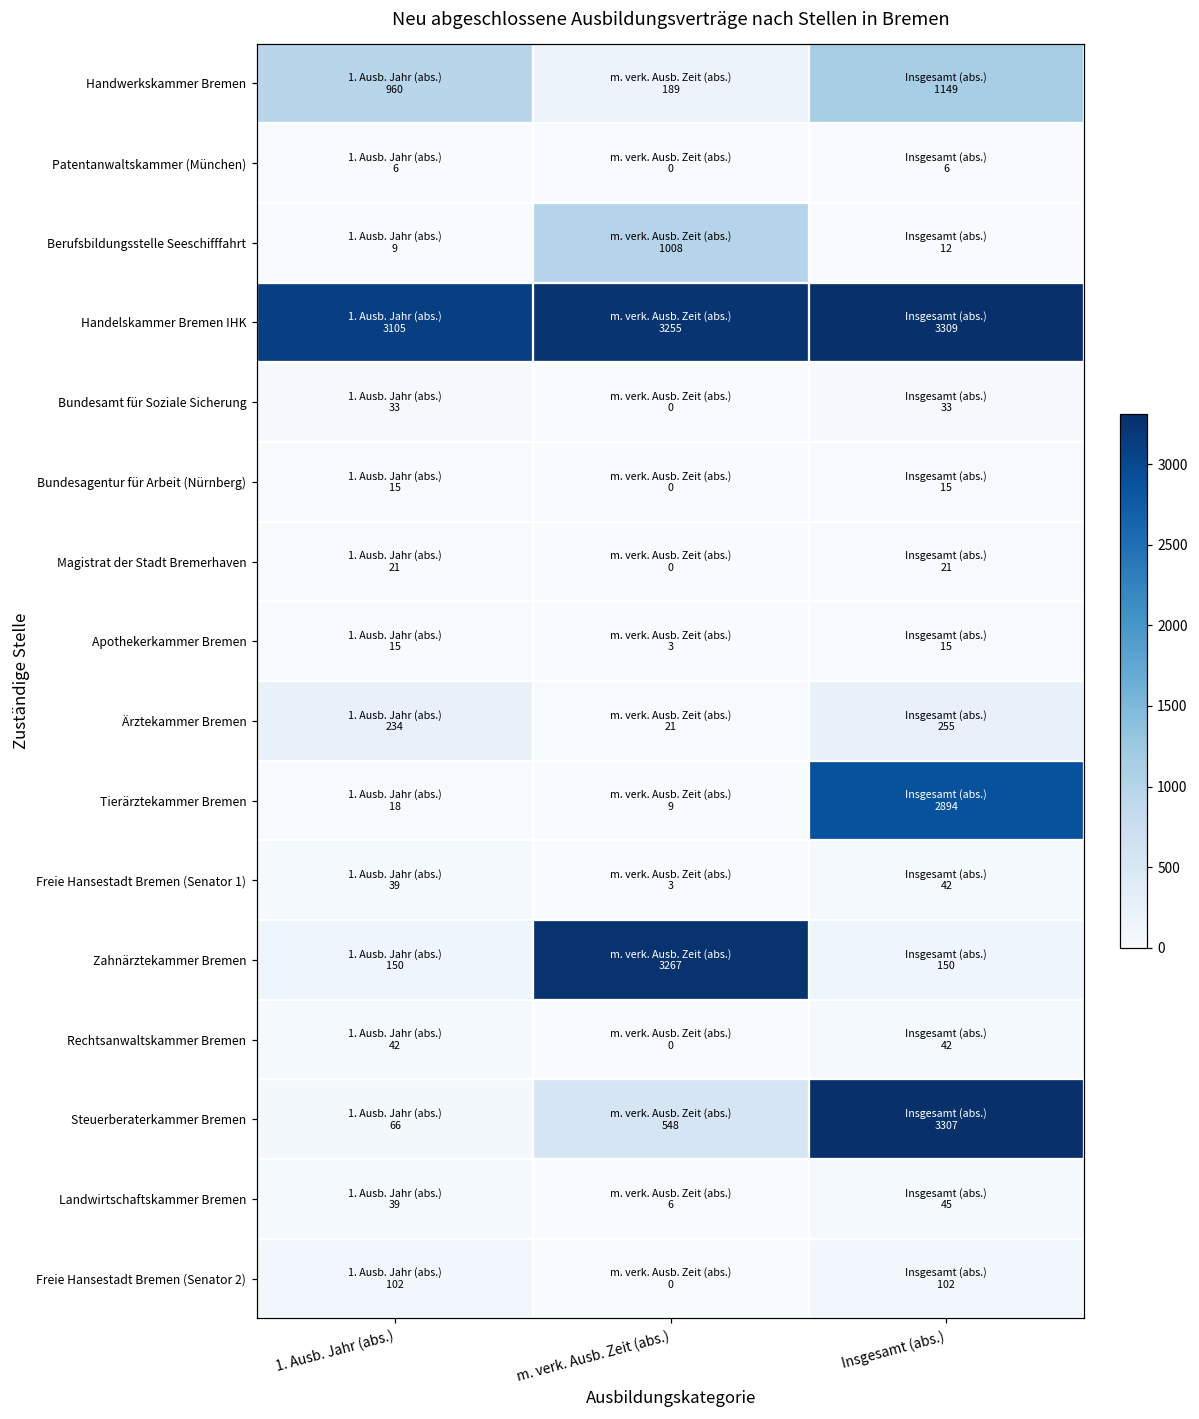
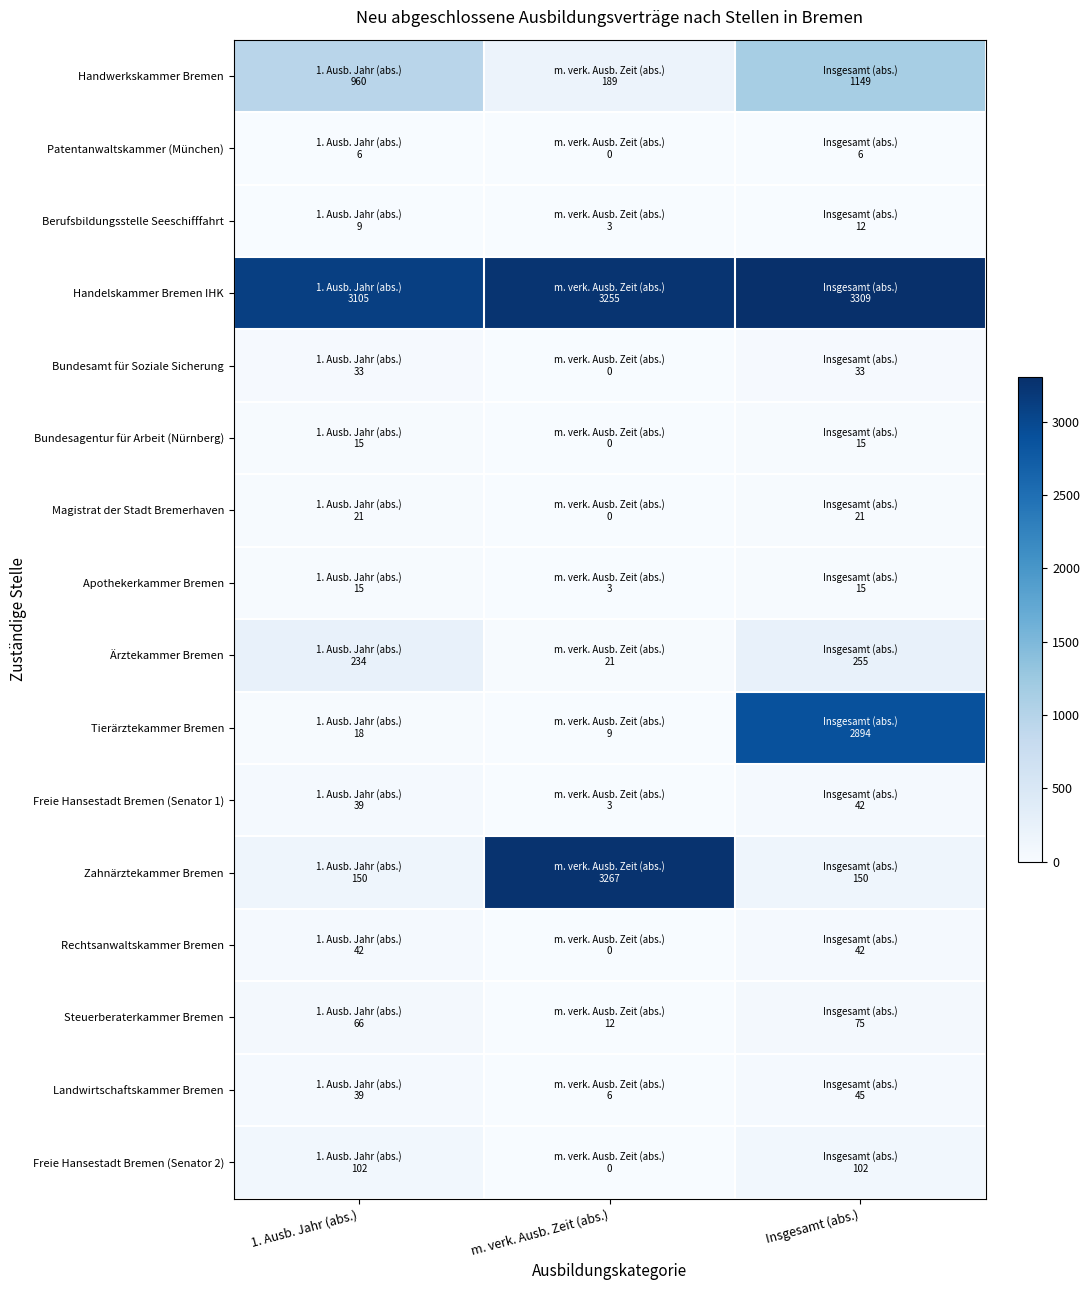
  {
    "Handwerkskammer Bremen": {
      "m. verk. Ausb. Zeit (abs.)": 189,
      "Insgesamt (abs.)": 1149
    },
    "Patentanwaltskammer (München)": {
      "m. verk. Ausb. Zeit (abs.)": 0,
      "Insgesamt (abs.)": 6
    },
    "Berufsbildungsstelle Seeschifffahrt": {
-     "m. verk. Ausb. Zeit (abs.)": 1008,
+     "m. verk. Ausb. Zeit (abs.)": 3,
      "Insgesamt (abs.)": 12
    },
    "Handelskammer Bremen IHK": {
      "m. verk. Ausb. Zeit (abs.)": 3255,
      "Insgesamt (abs.)": 3309
    },
    "Bundesamt für Soziale Sicherung": {
      "m. verk. Ausb. Zeit (abs.)": 0,
      "Insgesamt (abs.)": 33
    },
    "Bundesagentur für Arbeit (Nürnberg)": {
      "m. verk. Ausb. Zeit (abs.)": 0,
      "Insgesamt (abs.)": 15
    },
    "Magistrat der Stadt Bremerhaven": {
      "m. verk. Ausb. Zeit (abs.)": 0,
      "Insgesamt (abs.)": 21
    },
    "Apothekerkammer Bremen": {
      "m. verk. Ausb. Zeit (abs.)": 3,
      "Insgesamt (abs.)": 15
    },
    "Ärztekammer Bremen": {
      "m. verk. Ausb. Zeit (abs.)": 21,
      "Insgesamt (abs.)": 255
    },
    "Tierärztekammer Bremen": {
      "m. verk. Ausb. Zeit (abs.)": 9,
      "Insgesamt (abs.)": 2894
    },
    "Freie Hansestadt Bremen (Senator 1)": {
      "m. verk. Ausb. Zeit (abs.)": 3,
      "Insgesamt (abs.)": 42
    },
    "Zahnärztekammer Bremen": {
      "m. verk. Ausb. Zeit (abs.)": 3267,
      "Insgesamt (abs.)": 150
    },
    "Rechtsanwaltskammer Bremen": {
      "m. verk. Ausb. Zeit (abs.)": 0,
      "Insgesamt (abs.)": 42
    },
    "Steuerberaterkammer Bremen": {
-     "m. verk. Ausb. Zeit (abs.)": 548,
-     "Insgesamt (abs.)": 3307
+     "m. verk. Ausb. Zeit (abs.)": 12,
+     "Insgesamt (abs.)": 75
    },
    "Landwirtschaftskammer Bremen": {
      "m. verk. Ausb. Zeit (abs.)": 6,
      "Insgesamt (abs.)": 45
    },
    "Freie Hansestadt Bremen (Senator 2)": {
      "m. verk. Ausb. Zeit (abs.)": 0,
      "Insgesamt (abs.)": 102
    }
  }
